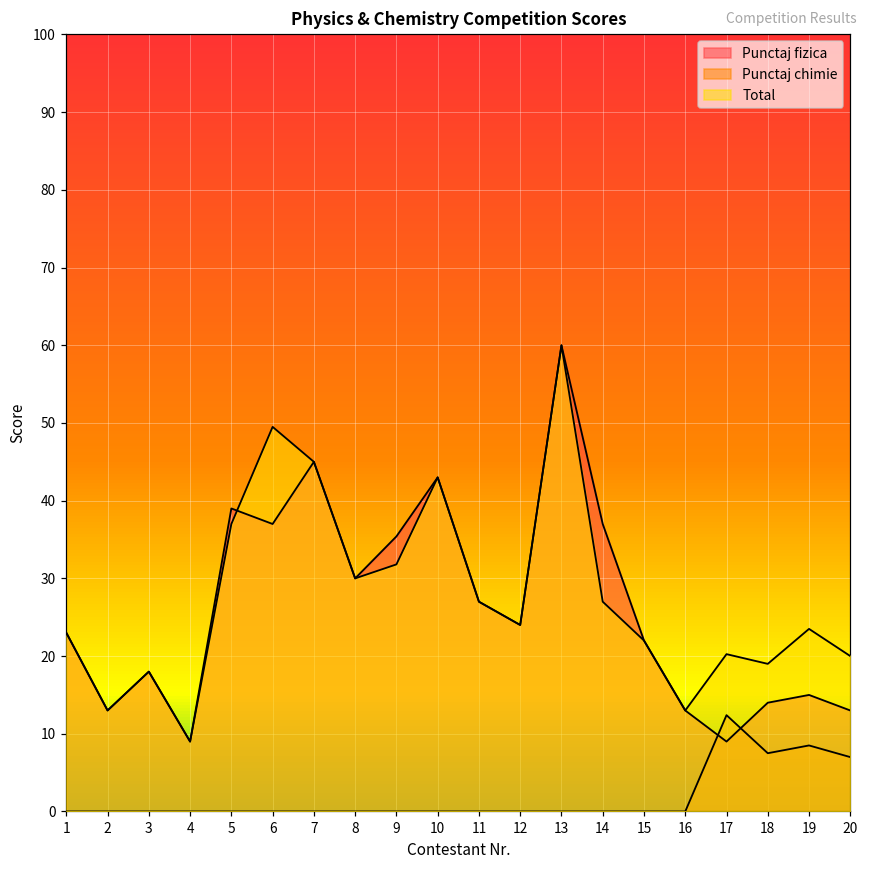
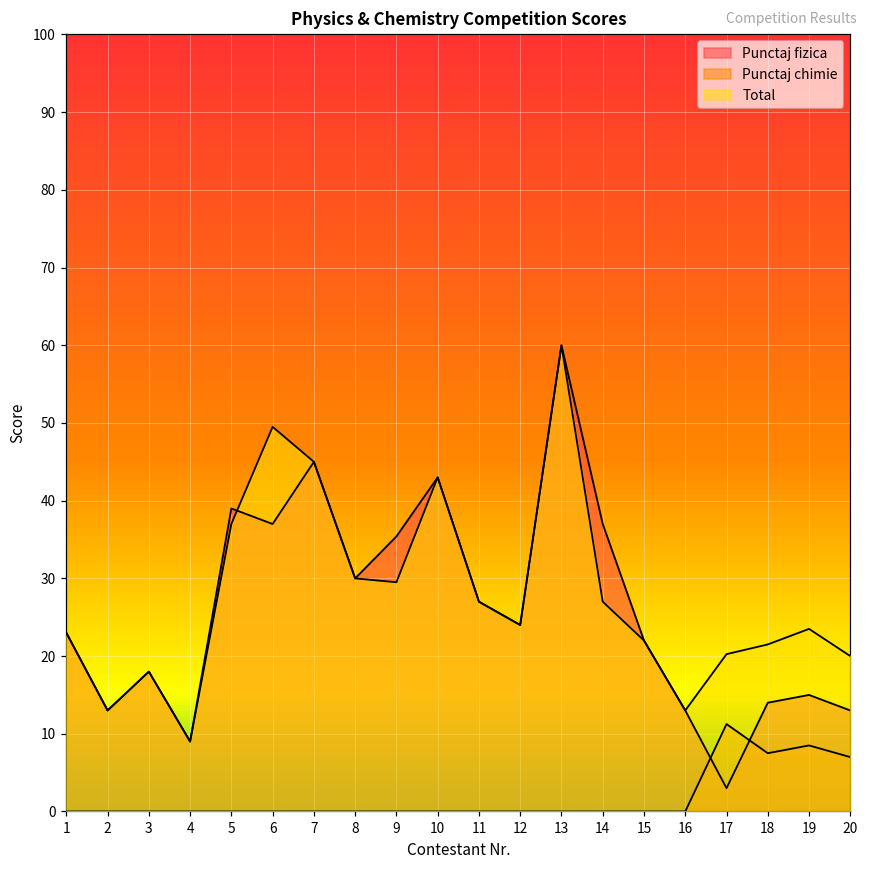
  {
    "Punctaj fizica": {
      "5": 39,
      "6": 37,
      "9": 35,
      "14": 37,
-     "17": 9,
+     "17": 3,
      "18": 14,
      "19": 15,
      "20": 13
    },
    "Punctaj chimie": {
      "1": 0,
      "2": 0,
      "3": 0,
      "4": 0,
      "5": 0,
      "6": 0,
      "7": 0,
      "8": 0,
      "9": 0,
      "10": 0,
      "11": 0,
      "12": 0,
      "13": 0,
      "14": 0,
      "15": 0,
      "16": 0,
-     "17": 12,
+     "17": 11,
      "18": 8,
      "19": 9,
      "20": 7
    },
    "Total": {
      "5": 37,
      "6": 50,
-     "9": 32,
+     "9": 30,
      "14": 27,
      "17": 20,
-     "18": 19,
+     "18": 22,
      "19": 24,
      "20": 20
    }
  }
